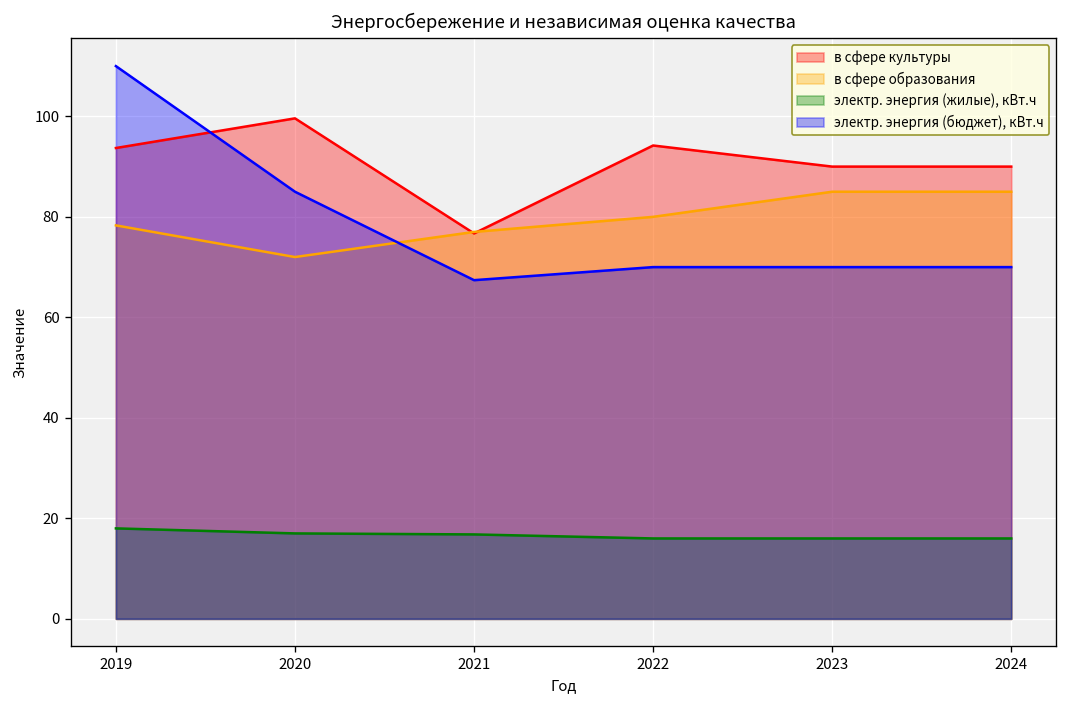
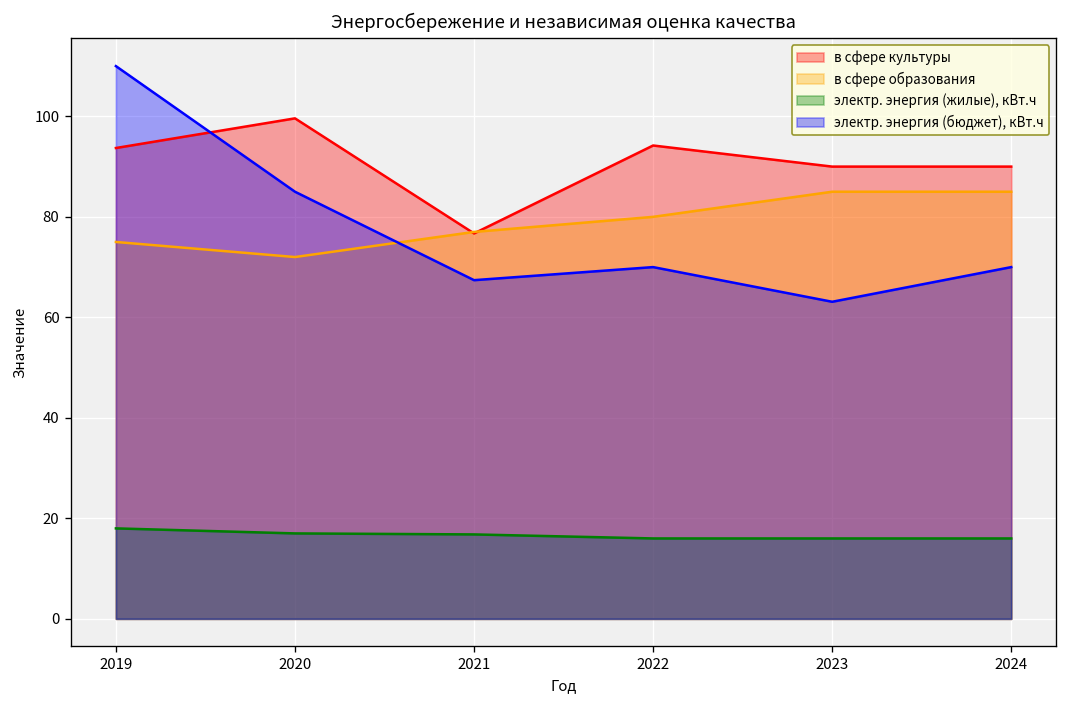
  {
    "в сфере культуры": {
      "2019": 94,
      "2020": 100,
      "2022": 94,
      "2023": 90,
      "2024": 90
    },
    "в сфере образования": {
-     "2019": 78,
+     "2019": 75,
      "2020": 72,
      "2022": 80,
      "2023": 85,
      "2024": 85
    },
    "электр. энергия (жилые), кВт.ч": {
      "2019": 18,
      "2020": 17,
      "2021": 17,
      "2022": 16,
      "2023": 16,
      "2024": 16
    },
    "электр. энергия (бюджет), кВт.ч": {
      "2019": 110,
      "2020": 85,
      "2021": 67,
      "2022": 70,
-     "2023": 70,
+     "2023": 63,
      "2024": 70
    }
  }
